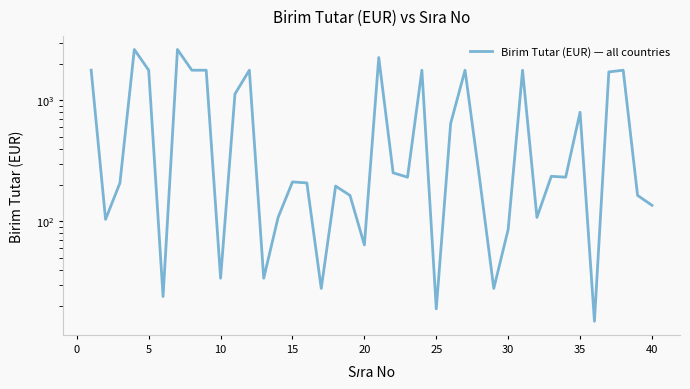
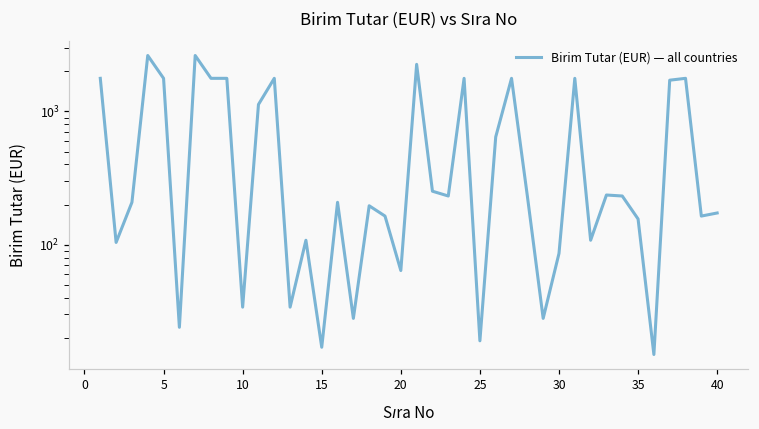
  {
    "5": 1800,
    "10": 34,
-   "15": 210,
+   "15": 17,
    "20": 60,
    "25": 19,
    "30": 90,
-   "35": 800,
-   "40": 140
+   "35": 160,
+   "40": 170
  }
